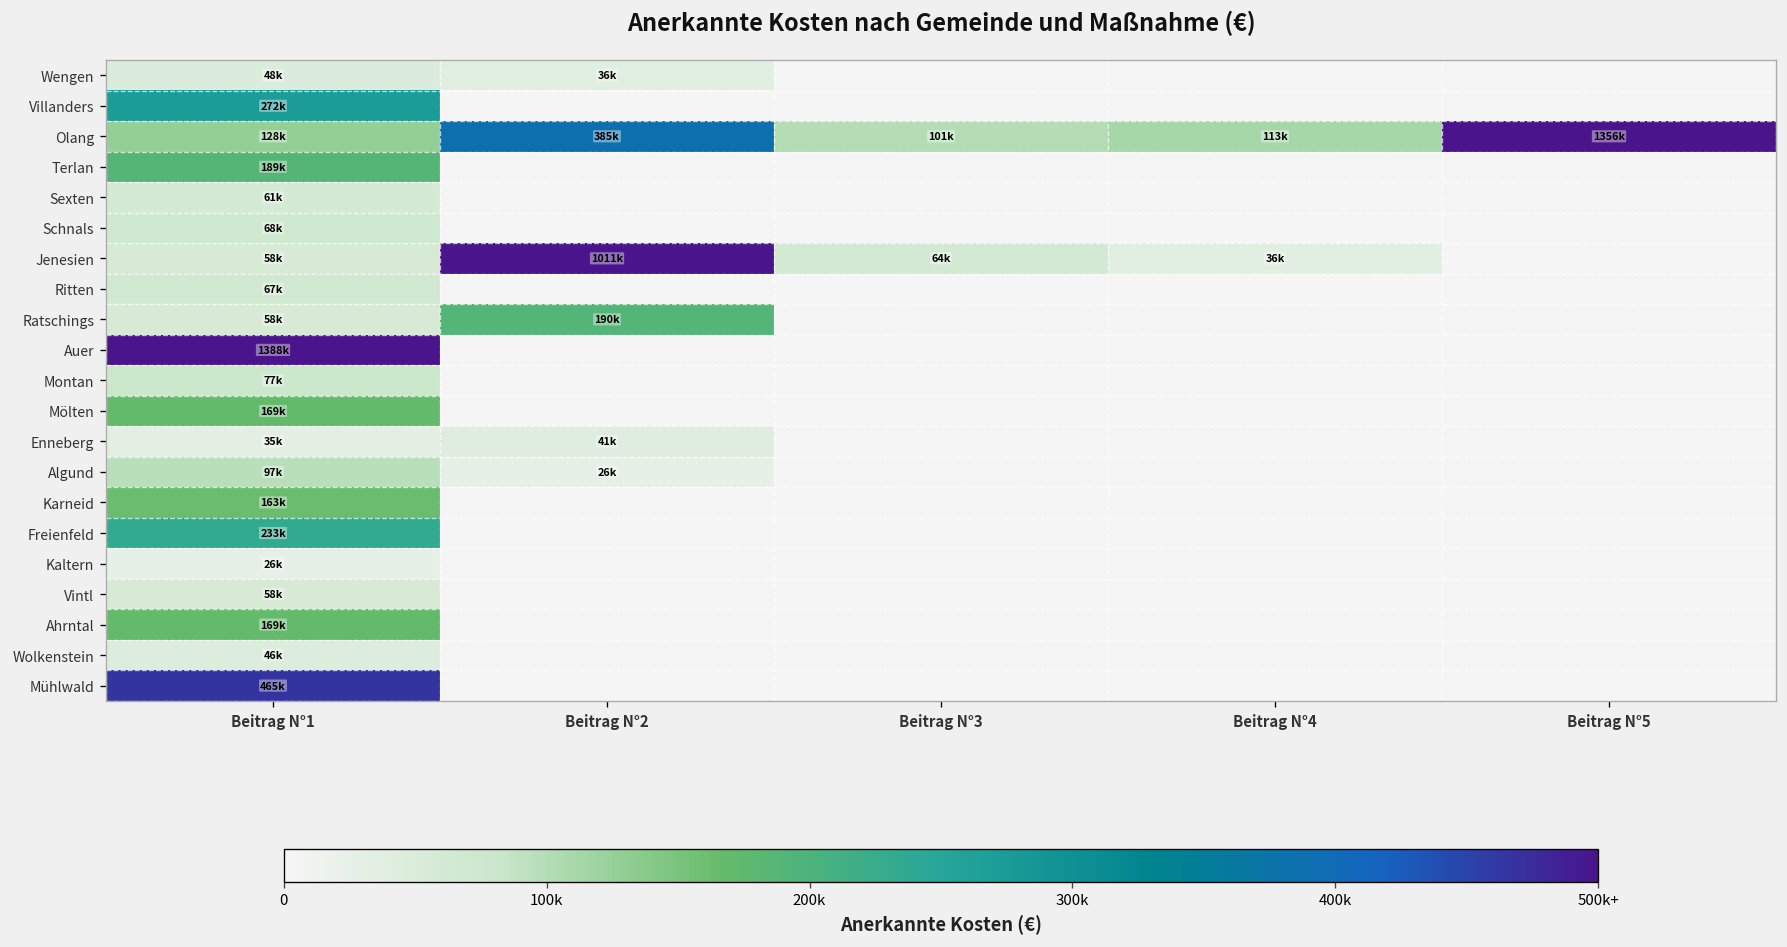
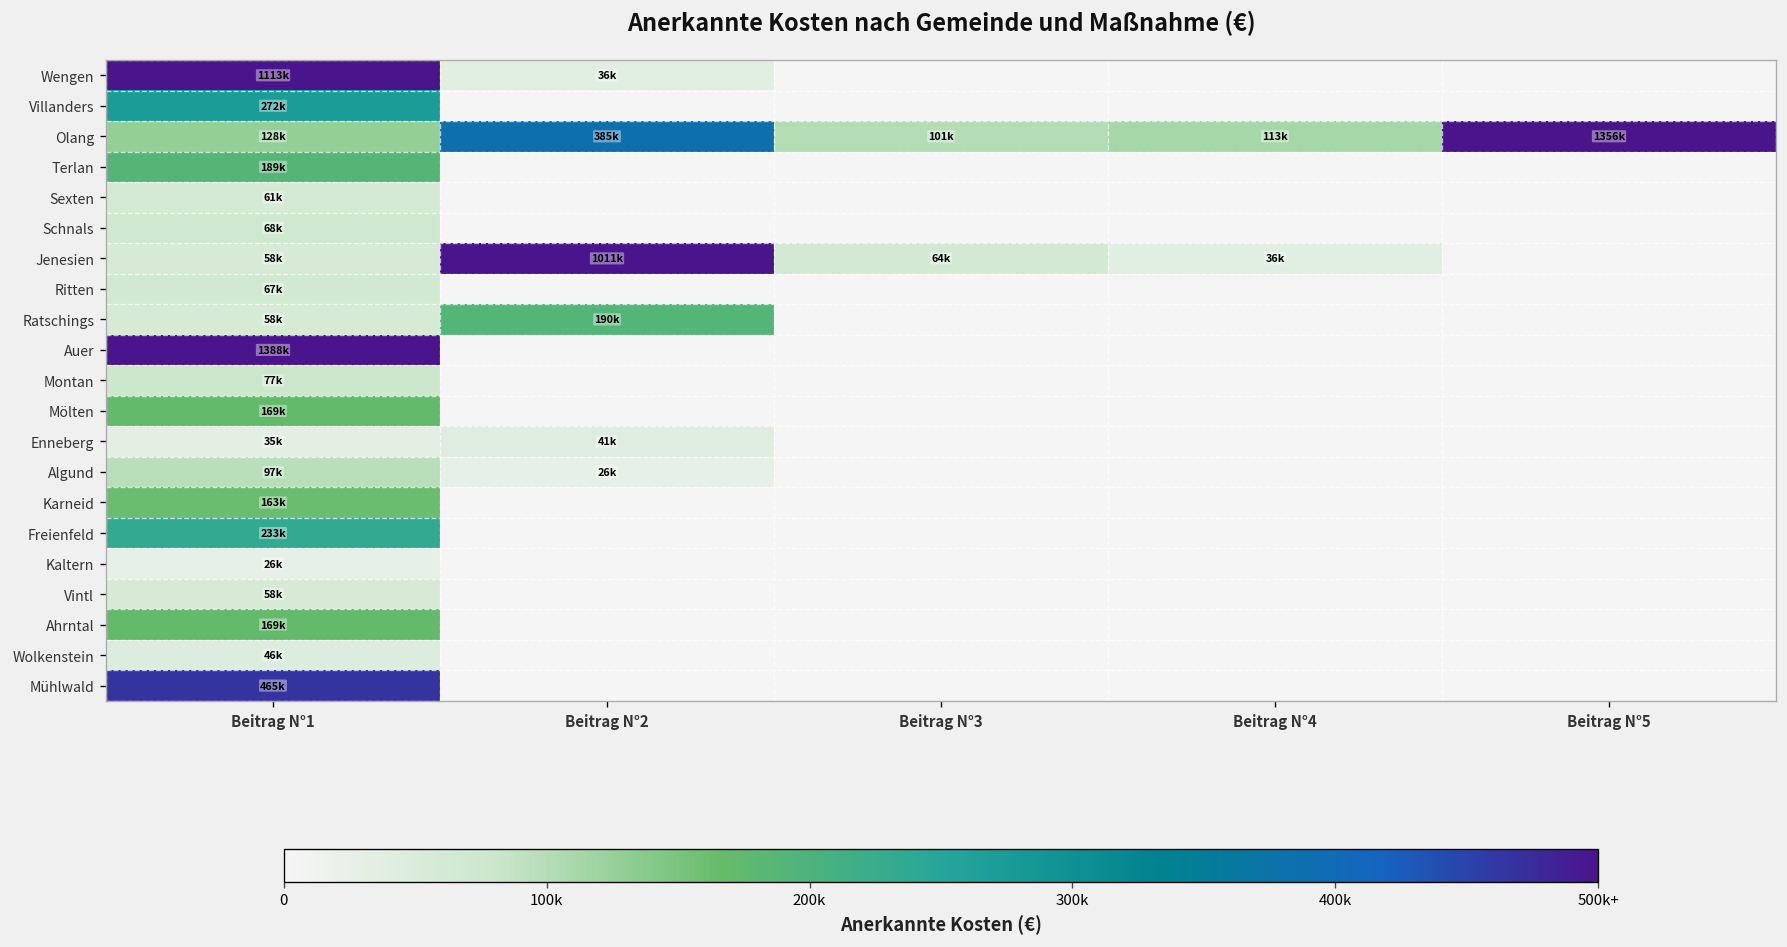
  {
    "Wengen": {
-     "Beitrag N°1": "48k"
+     "Beitrag N°1": "1113k"
    }
  }
